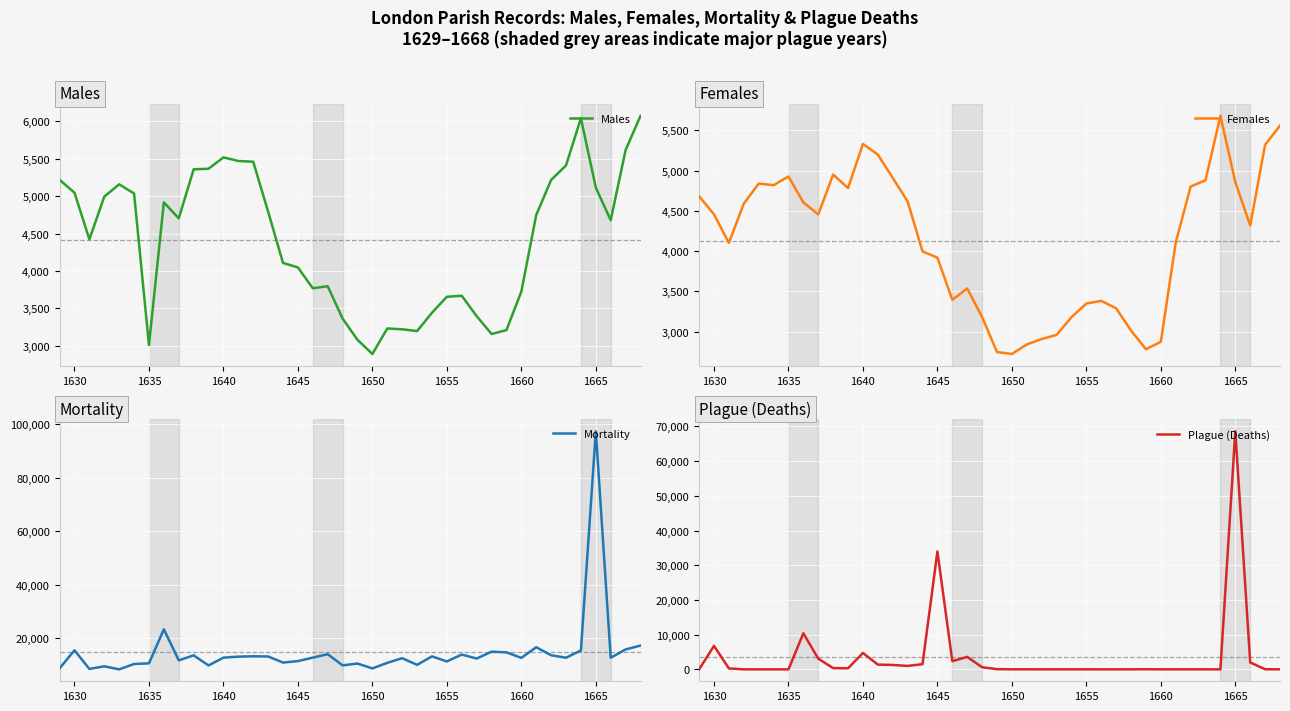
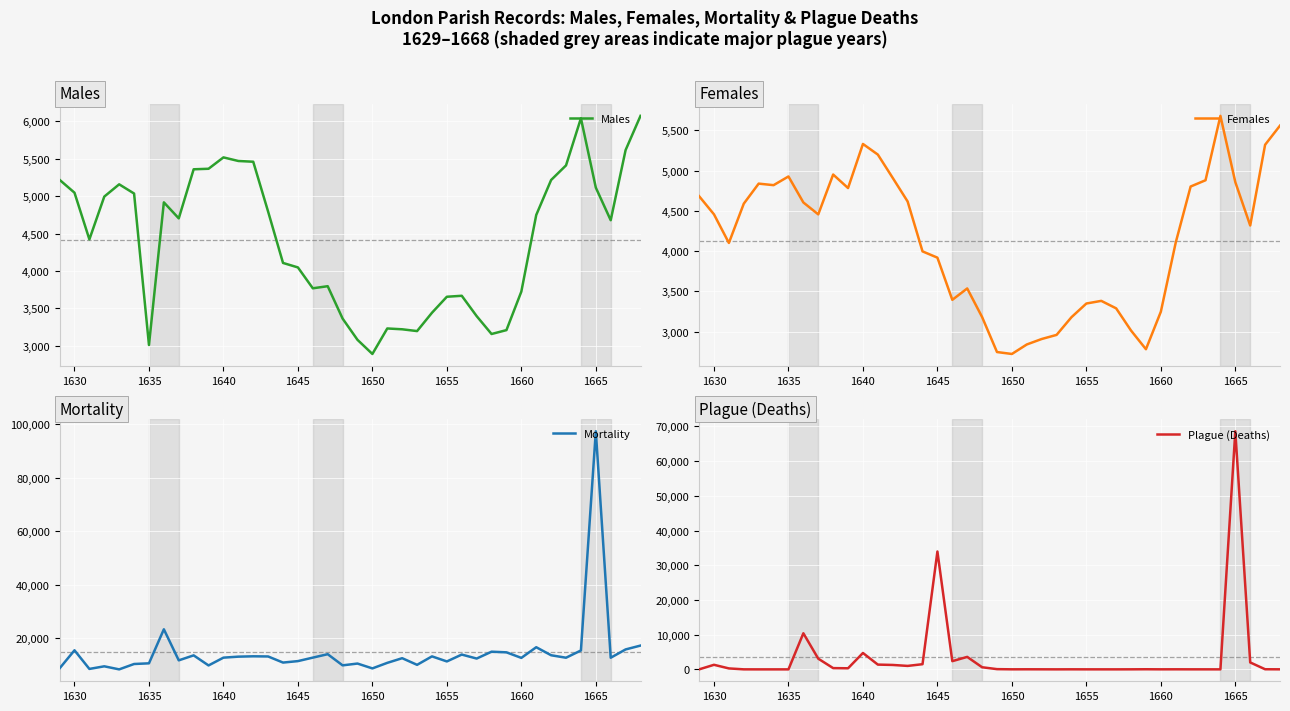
  {
    "Males": {
      "1630": "5,000",
      "1635": "3,000",
      "1640": "5,500",
      "1645": "4,000",
      "1650": "2,900",
      "1655": "3,700",
      "1660": "3,700",
      "1665": "5,100"
    },
    "Females": {
      "1630": "4,500",
      "1635": "4,900",
      "1640": "5,300",
      "1645": "3,900",
      "1650": "2,700",
      "1655": "3,300",
-     "1660": "2,900",
+     "1660": "3,200",
      "1665": "4,900"
    },
    "Mortality": {
      "1630": "16,000",
      "1635": "11,000",
      "1640": "13,000",
      "1645": "11,000",
      "1650": "9,000",
      "1655": "11,000",
      "1660": "13,000",
      "1665": "97,000"
    },
    "Plague (Deaths)": {
-     "1630": "7,000",
+     "1630": "1,000",
      "1635": "0",
      "1640": "5,000",
      "1645": "34,000",
      "1650": "0",
      "1655": "0",
      "1660": "0",
      "1665": "69,000"
    }
  }
